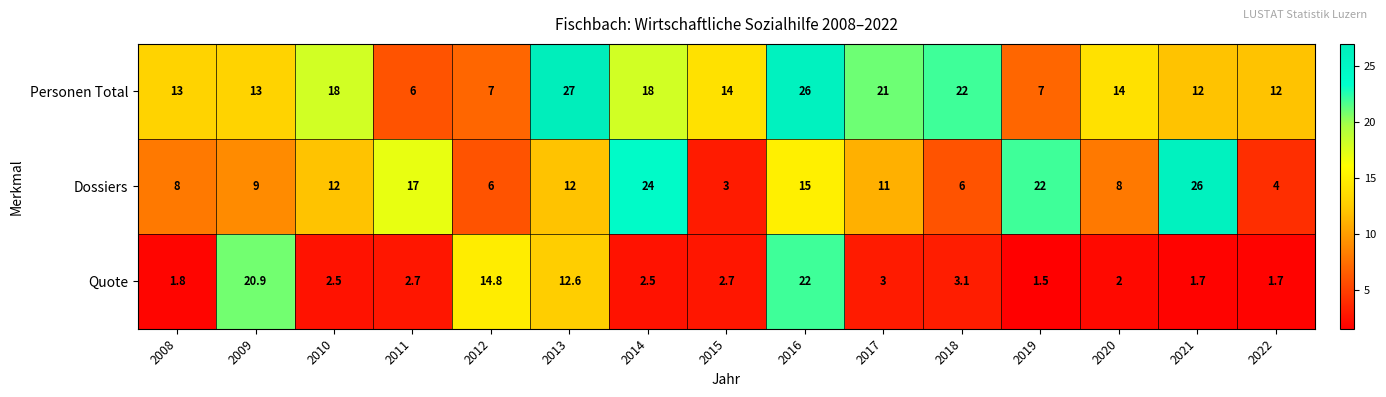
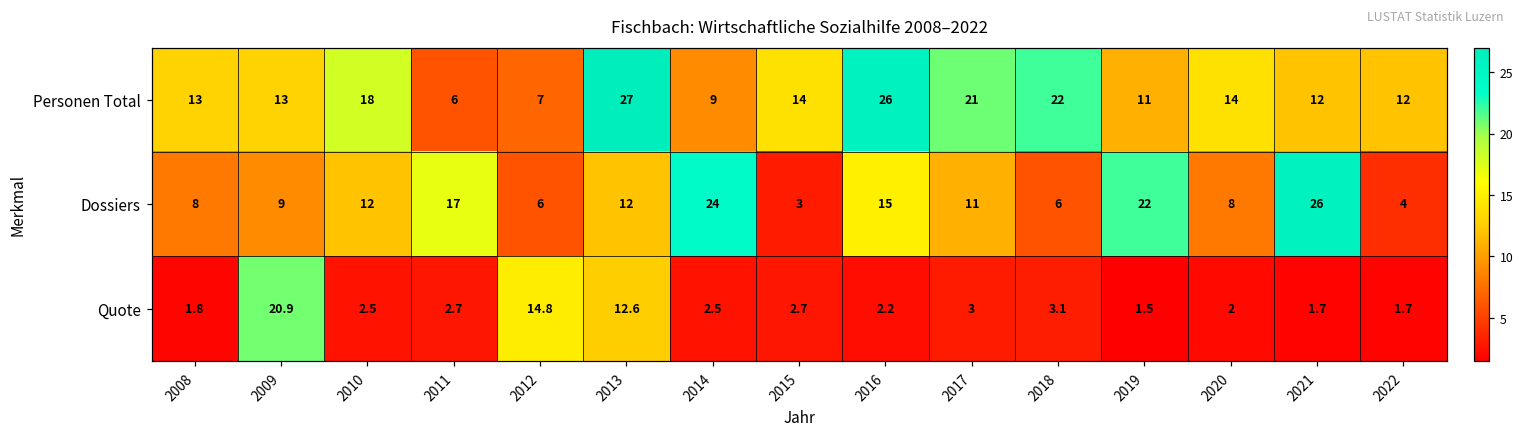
  {
    "Personen Total": {
      "2008": 13,
      "2009": 13,
      "2010": 18,
      "2011": 6,
      "2012": 7,
      "2013": 27,
-     "2014": 18,
+     "2014": 9,
      "2015": 14,
      "2016": 26,
      "2017": 21,
      "2018": 22,
-     "2019": 7,
+     "2019": 11,
      "2020": 14,
      "2021": 12,
      "2022": 12
    },
    "Dossiers": {
      "2008": 8,
      "2009": 9,
      "2010": 12,
      "2011": 17,
      "2012": 6,
      "2013": 12,
      "2014": 24,
      "2015": 3,
      "2016": 15,
      "2017": 11,
      "2018": 6,
      "2019": 22,
      "2020": 8,
      "2021": 26,
      "2022": 4
    },
    "Quote": {
      "2008": 1.8,
      "2009": 20.9,
      "2010": 2.5,
      "2011": 2.7,
      "2012": 14.8,
      "2013": 12.6,
      "2014": 2.5,
      "2015": 2.7,
-     "2016": 22,
+     "2016": 2.2,
      "2017": 3,
      "2018": 3.1,
      "2019": 1.5,
      "2020": 2,
      "2021": 1.7,
      "2022": 1.7
    }
  }
